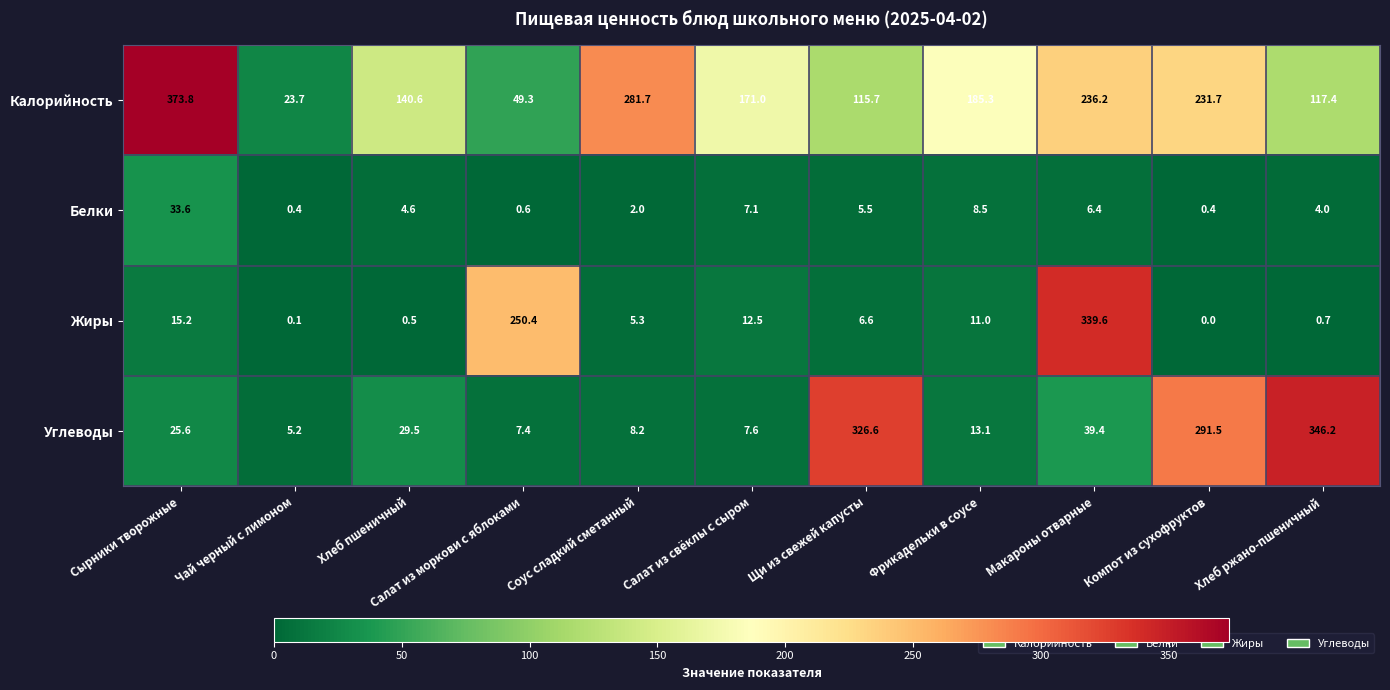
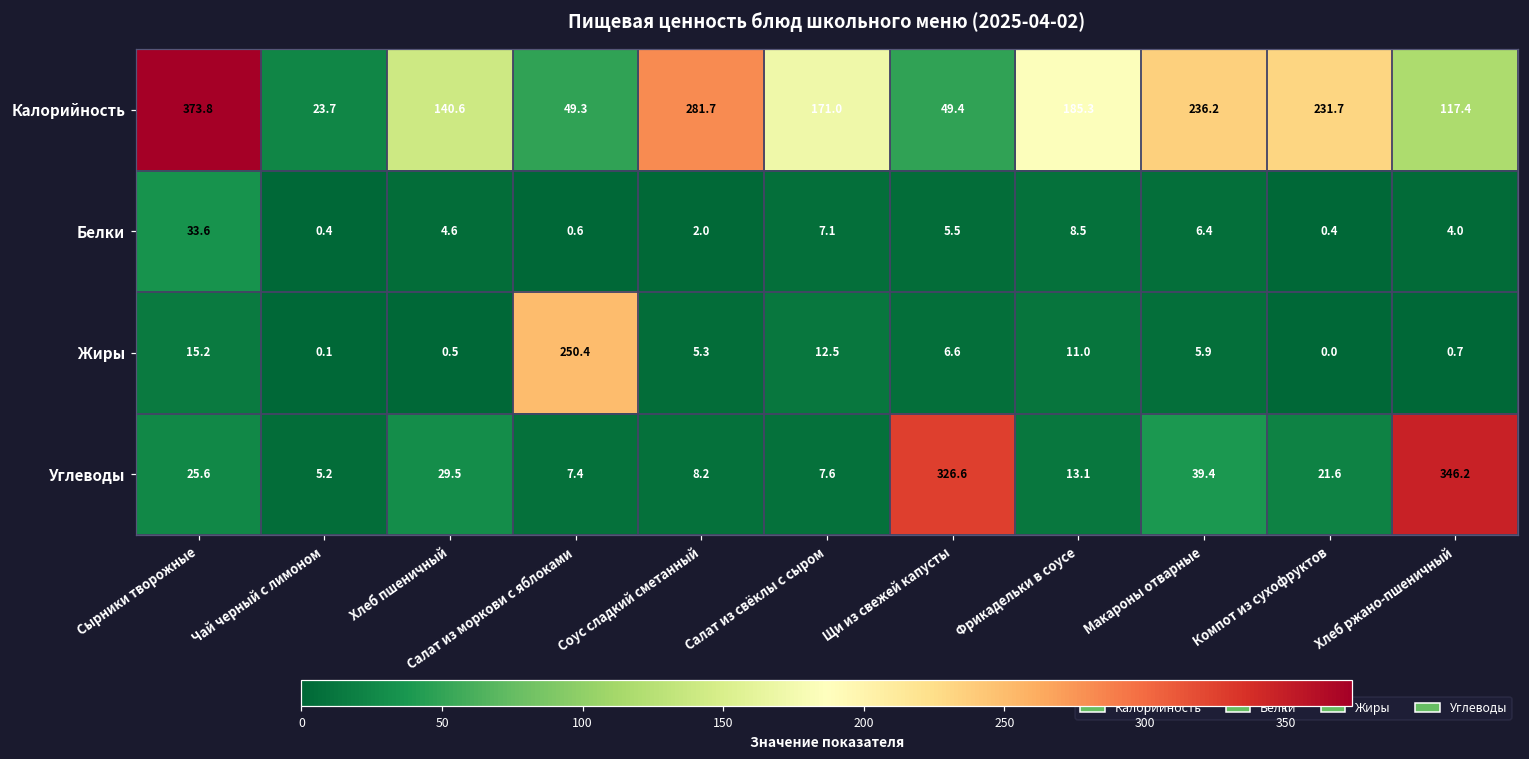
  {
    "Калорийность": {
      "Сырники творожные": 373.8,
      "Чай черный с лимоном": 23.7,
      "Хлеб пшеничный": 140.6,
      "Салат из моркови с яблоками": 49.3,
      "Соус сладкий сметанный": 281.7,
      "Салат из свёклы с сыром": 171.0,
-     "Щи из свежей капусты": 115.7,
+     "Щи из свежей капусты": 49.4,
      "Фрикадельки в соусе": 185.3,
      "Макароны отварные": 236.2,
      "Компот из сухофруктов": 231.7,
      "Хлеб ржано-пшеничный": 117.4
    },
    "Белки": {
      "Сырники творожные": 33.6,
      "Чай черный с лимоном": 0.4,
      "Хлеб пшеничный": 4.6,
      "Салат из моркови с яблоками": 0.6,
      "Соус сладкий сметанный": 2.0,
      "Салат из свёклы с сыром": 7.1,
      "Щи из свежей капусты": 5.5,
      "Фрикадельки в соусе": 8.5,
      "Макароны отварные": 6.4,
      "Компот из сухофруктов": 0.4,
      "Хлеб ржано-пшеничный": 4.0
    },
    "Жиры": {
      "Сырники творожные": 15.2,
      "Чай черный с лимоном": 0.1,
      "Хлеб пшеничный": 0.5,
      "Салат из моркови с яблоками": 250.4,
      "Соус сладкий сметанный": 5.3,
      "Салат из свёклы с сыром": 12.5,
      "Щи из свежей капусты": 6.6,
      "Фрикадельки в соусе": 11.0,
-     "Макароны отварные": 339.6,
+     "Макароны отварные": 5.9,
      "Компот из сухофруктов": 0.0,
      "Хлеб ржано-пшеничный": 0.7
    },
    "Углеводы": {
      "Сырники творожные": 25.6,
      "Чай черный с лимоном": 5.2,
      "Хлеб пшеничный": 29.5,
      "Салат из моркови с яблоками": 7.4,
      "Соус сладкий сметанный": 8.2,
      "Салат из свёклы с сыром": 7.6,
      "Щи из свежей капусты": 326.6,
      "Фрикадельки в соусе": 13.1,
      "Макароны отварные": 39.4,
-     "Компот из сухофруктов": 291.5,
+     "Компот из сухофруктов": 21.6,
      "Хлеб ржано-пшеничный": 346.2
    }
  }
